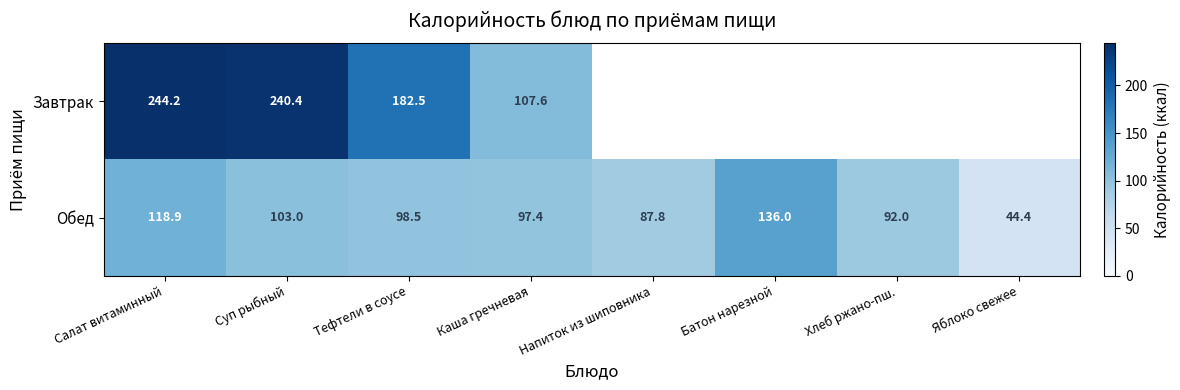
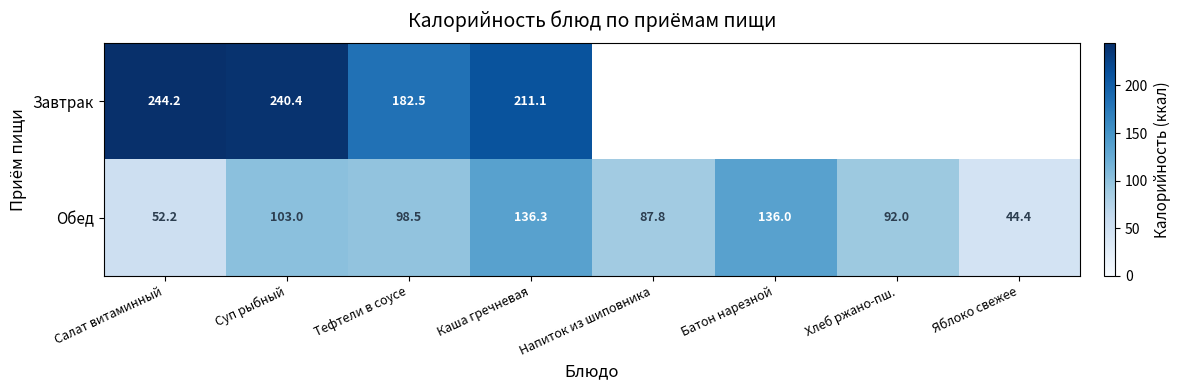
  {
    "Завтрак": {
      "Салат витаминный": 244.2,
      "Суп рыбный": 240.4,
      "Тефтели в соусе": 182.5,
-     "Каша гречневая": 107.6
+     "Каша гречневая": 211.1
    },
    "Обед": {
-     "Салат витаминный": 118.9,
+     "Салат витаминный": 52.2,
      "Суп рыбный": 103.0,
      "Тефтели в соусе": 98.5,
-     "Каша гречневая": 97.4,
+     "Каша гречневая": 136.3,
      "Напиток из шиповника": 87.8,
      "Батон нарезной": 136.0,
      "Хлеб ржано-пш.": 92.0,
      "Яблоко свежее": 44.4
    }
  }
